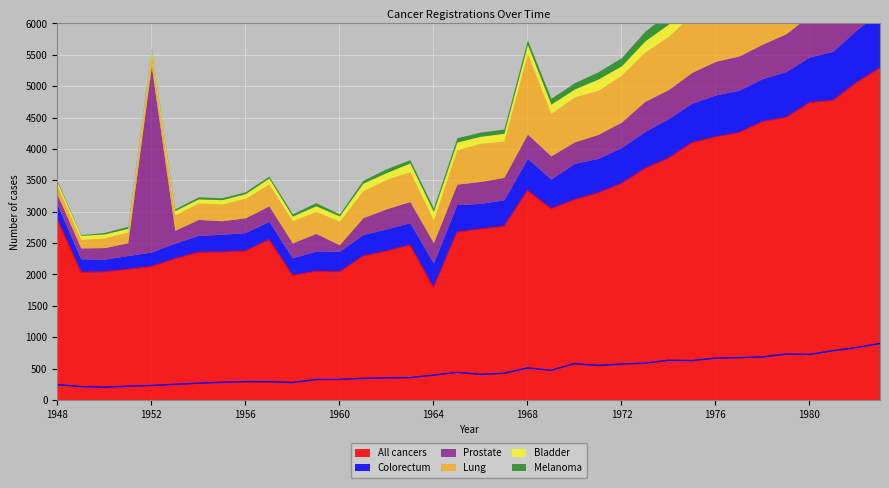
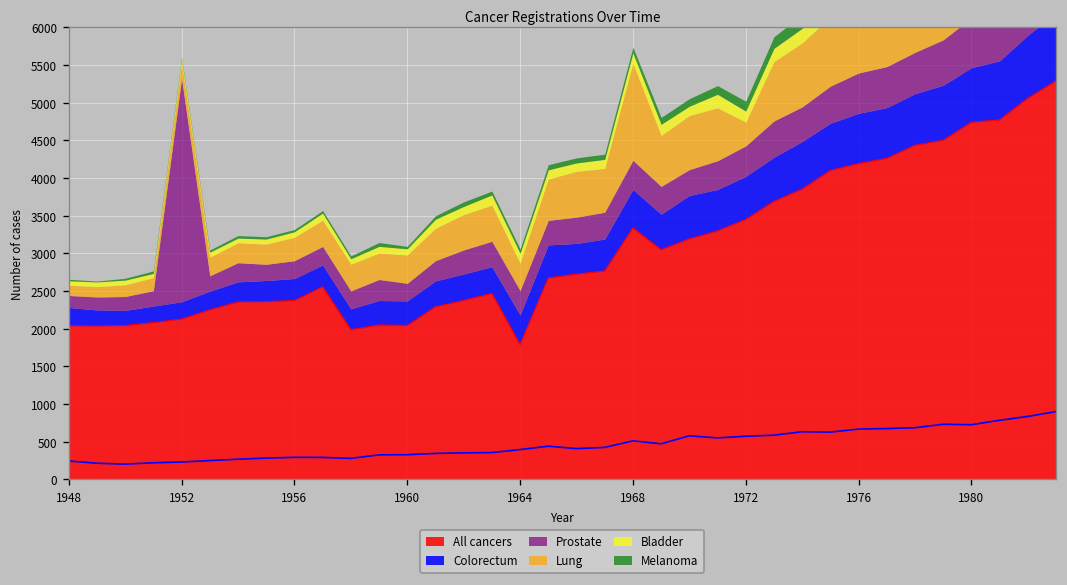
  {
    "All cancers": {
-     "1948": 2900,
+     "1948": 2000,
      "1952": 2100,
      "1956": 2400,
      "1960": 2000,
      "1964": 1800,
      "1968": 3300,
      "1972": 3500,
      "1976": 4200,
      "1980": 4700
    },
    "Prostate": {
      "1948": 200,
      "1952": 3000,
      "1956": 200,
-     "1960": 100,
+     "1960": 200,
      "1964": 300,
      "1968": 400,
      "1972": 400,
      "1976": 500
    },
    "Lung": {
      "1948": 100,
      "1952": 200,
      "1956": 300,
      "1960": 400,
      "1964": 400,
      "1968": 1300,
-     "1972": 700
+     "1972": 300
    },
    "Bladder": {
      "1964": 100,
      "1968": 100,
      "1972": 100
    },
    "Melanoma": {
      "1964": 100,
      "1968": 100,
      "1972": 100
    }
  }
